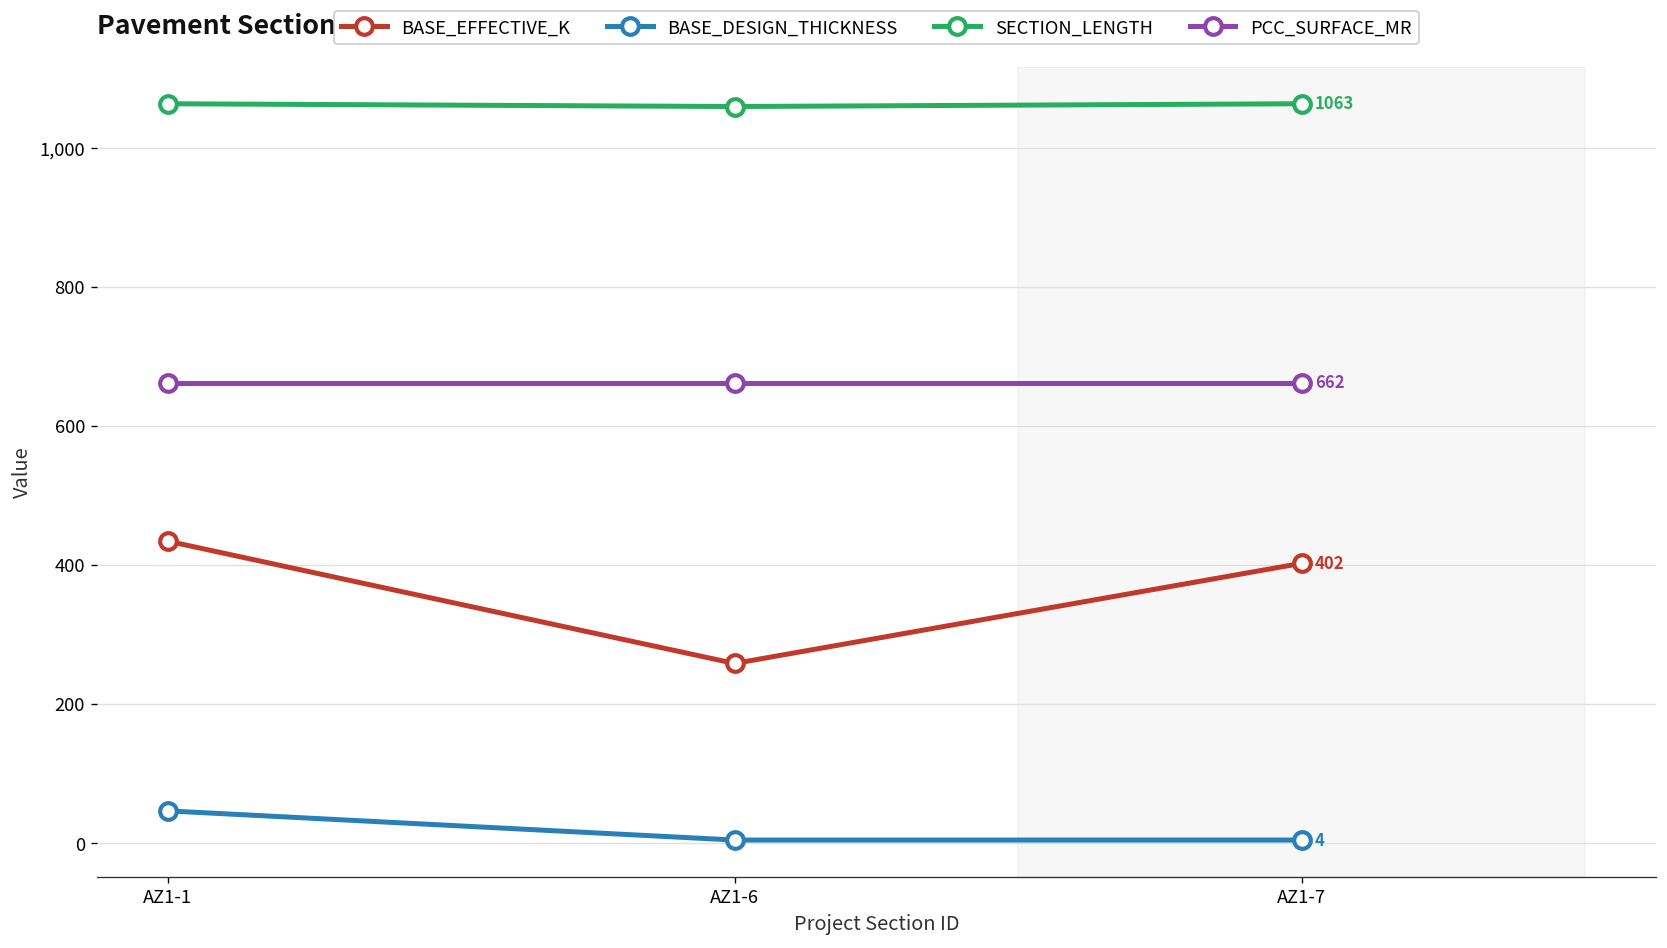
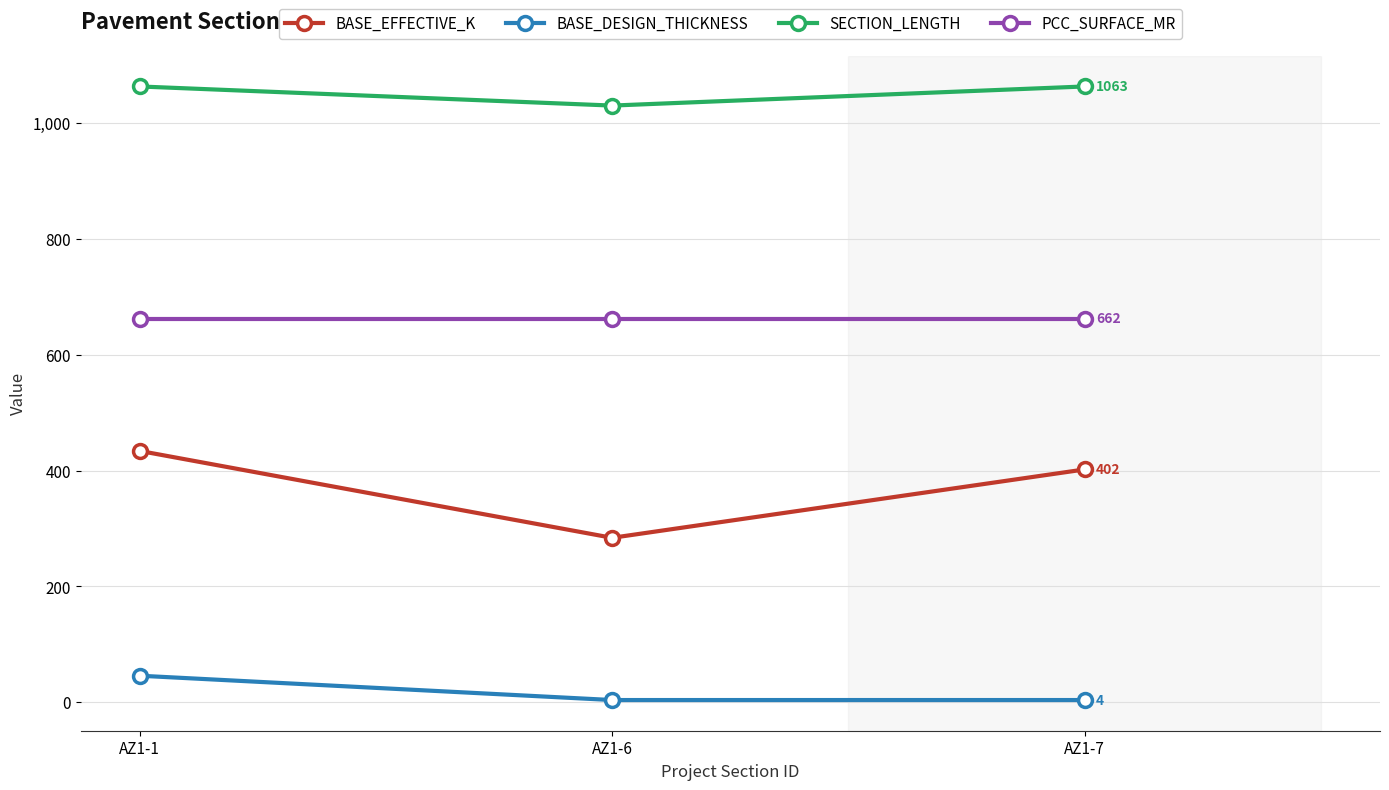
  {
    "BASE_EFFECTIVE_K": {
      "AZ1-1": "430",
-     "AZ1-6": "260"
+     "AZ1-6": "280"
    },
    "BASE_DESIGN_THICKNESS": {
      "AZ1-7": "4"
    },
    "SECTION_LENGTH": {
      "AZ1-1": "1,060",
-     "AZ1-6": "1,060"
+     "AZ1-6": "1,030"
    },
    "PCC_SURFACE_MR": {
      "AZ1-7": "662"
    }
  }
